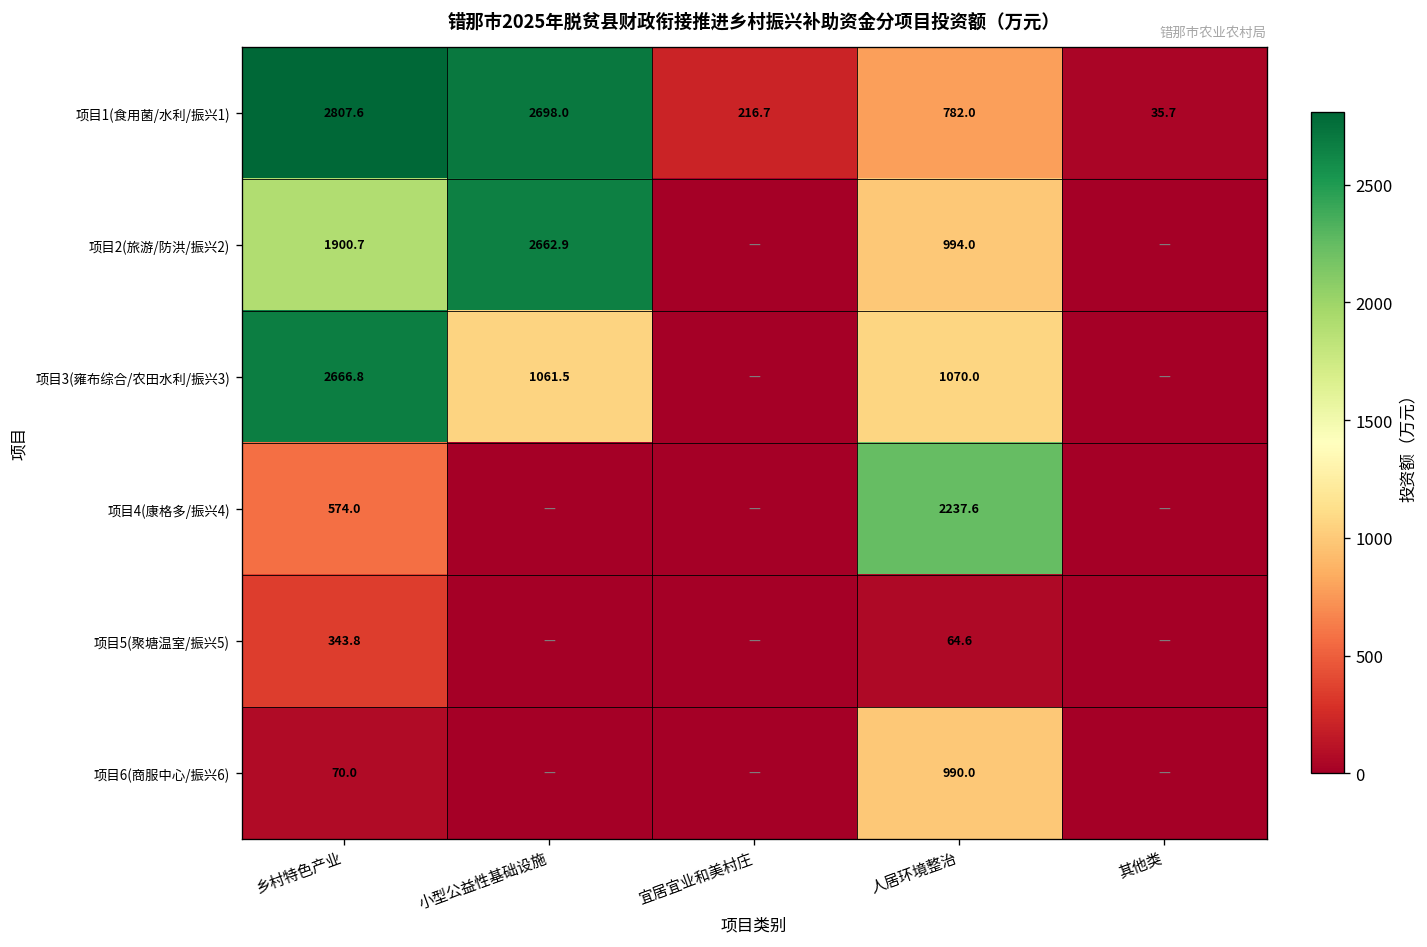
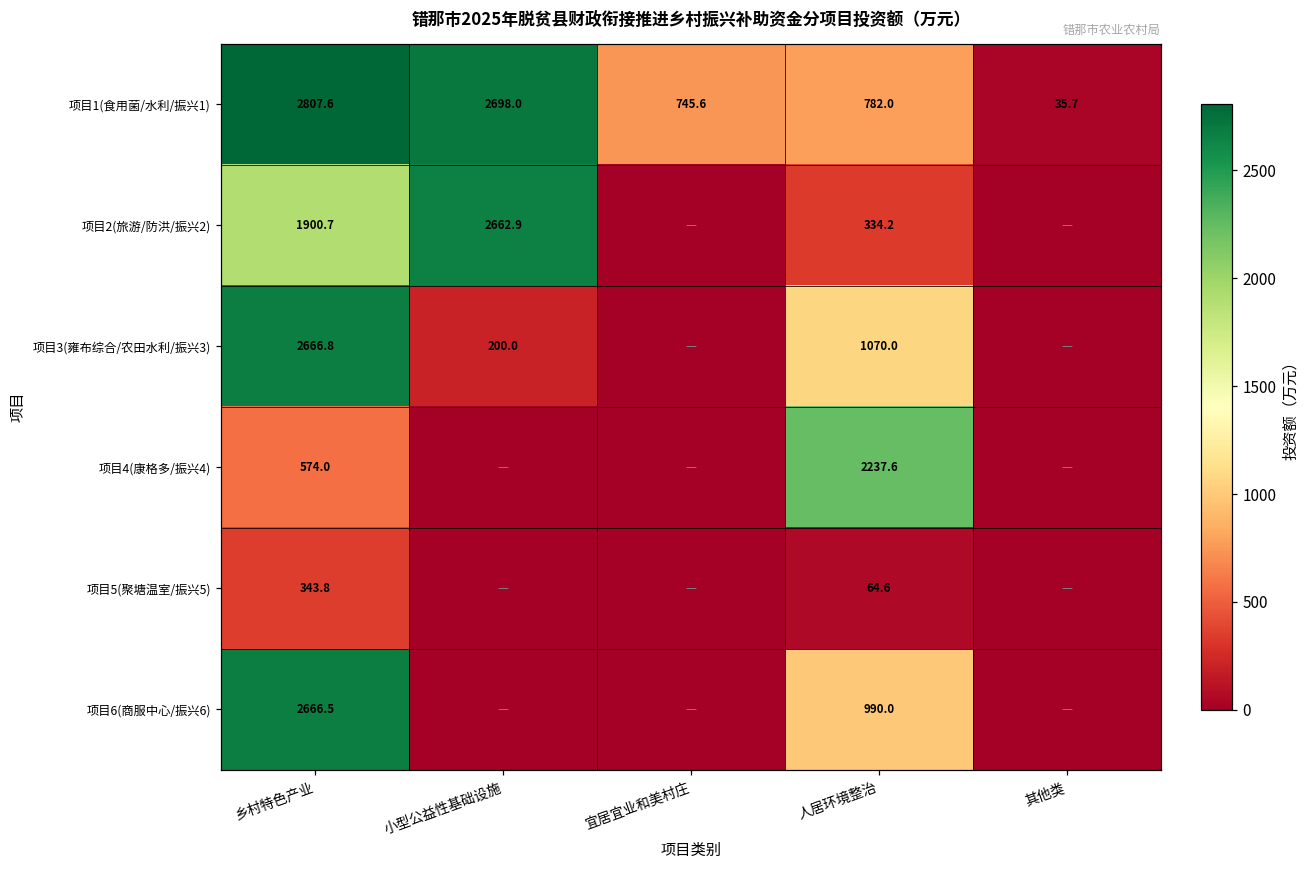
  {
    "项目1(食用菌/水利/振兴1)": {
      "乡村特色产业": 2807.6,
      "小型公益性基础设施": 2698.0,
-     "宜居宜业和美村庄": 216.7,
+     "宜居宜业和美村庄": 745.6,
      "人居环境整治": 782.0,
      "其他类": 35.7
    },
    "项目2(旅游/防洪/振兴2)": {
      "乡村特色产业": 1900.7,
      "小型公益性基础设施": 2662.9,
-     "人居环境整治": 994.0
+     "人居环境整治": 334.2
    },
    "项目3(雍布综合/农田水利/振兴3)": {
      "乡村特色产业": 2666.8,
-     "小型公益性基础设施": 1061.5,
+     "小型公益性基础设施": 200.0,
      "人居环境整治": 1070.0
    },
    "项目4(康格多/振兴4)": {
      "乡村特色产业": 574.0,
      "人居环境整治": 2237.6
    },
    "项目5(聚塘温室/振兴5)": {
      "乡村特色产业": 343.8,
      "人居环境整治": 64.6
    },
    "项目6(商服中心/振兴6)": {
-     "乡村特色产业": 70.0,
+     "乡村特色产业": 2666.5,
      "人居环境整治": 990.0
    }
  }
